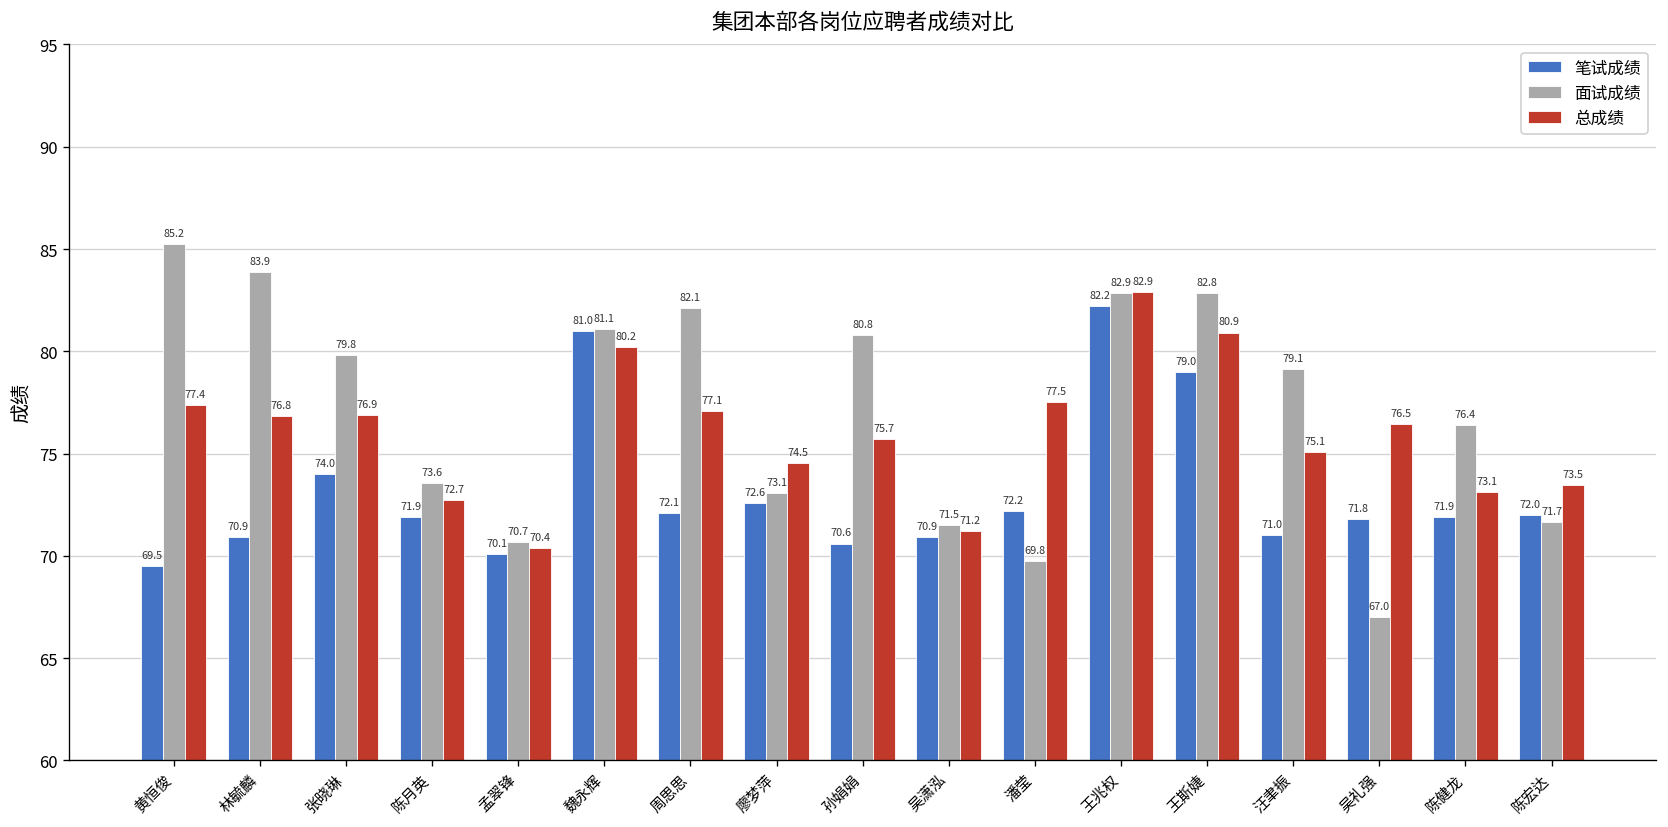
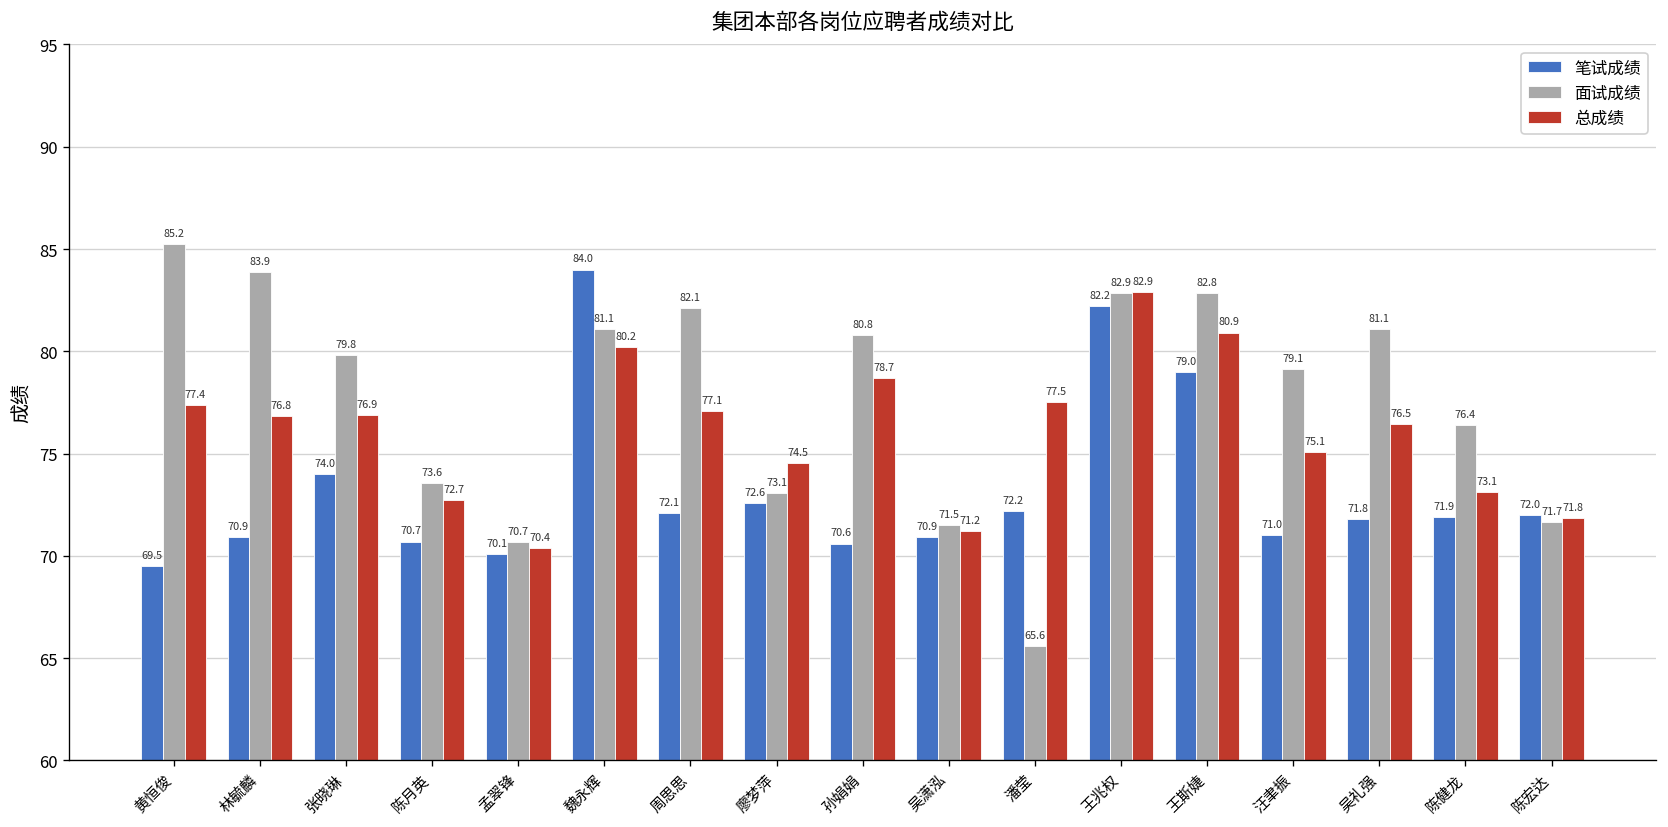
  {
    "笔试成绩": {
      "黄恒俊": 69.5,
      "林毓麟": 70.9,
      "张晓琳": 74.0,
-     "陈月英": 71.9,
+     "陈月英": 70.7,
      "孟翠锋": 70.1,
-     "魏永辉": 81.0,
+     "魏永辉": 84.0,
      "周思思": 72.1,
      "廖梦萍": 72.6,
      "孙娟娟": 70.6,
      "吴潇泓": 70.9,
      "潘莹": 72.2,
      "王兆权": 82.2,
      "王斯婕": 79.0,
      "汪聿振": 71.0,
      "吴礼强": 71.8,
      "陈健龙": 71.9,
      "陈宏达": 72.0
    },
    "面试成绩": {
      "黄恒俊": 85.2,
      "林毓麟": 83.9,
      "张晓琳": 79.8,
      "陈月英": 73.6,
      "孟翠锋": 70.7,
      "魏永辉": 81.1,
      "周思思": 82.1,
      "廖梦萍": 73.1,
      "孙娟娟": 80.8,
      "吴潇泓": 71.5,
-     "潘莹": 69.8,
+     "潘莹": 65.6,
      "王兆权": 82.9,
      "王斯婕": 82.8,
      "汪聿振": 79.1,
-     "吴礼强": 67.0,
+     "吴礼强": 81.1,
      "陈健龙": 76.4,
      "陈宏达": 71.7
    },
    "总成绩": {
      "黄恒俊": 77.4,
      "林毓麟": 76.8,
      "张晓琳": 76.9,
      "陈月英": 72.7,
      "孟翠锋": 70.4,
      "魏永辉": 80.2,
      "周思思": 77.1,
      "廖梦萍": 74.5,
-     "孙娟娟": 75.7,
+     "孙娟娟": 78.7,
      "吴潇泓": 71.2,
      "潘莹": 77.5,
      "王兆权": 82.9,
      "王斯婕": 80.9,
      "汪聿振": 75.1,
      "吴礼强": 76.5,
      "陈健龙": 73.1,
-     "陈宏达": 73.5
+     "陈宏达": 71.8
    }
  }
